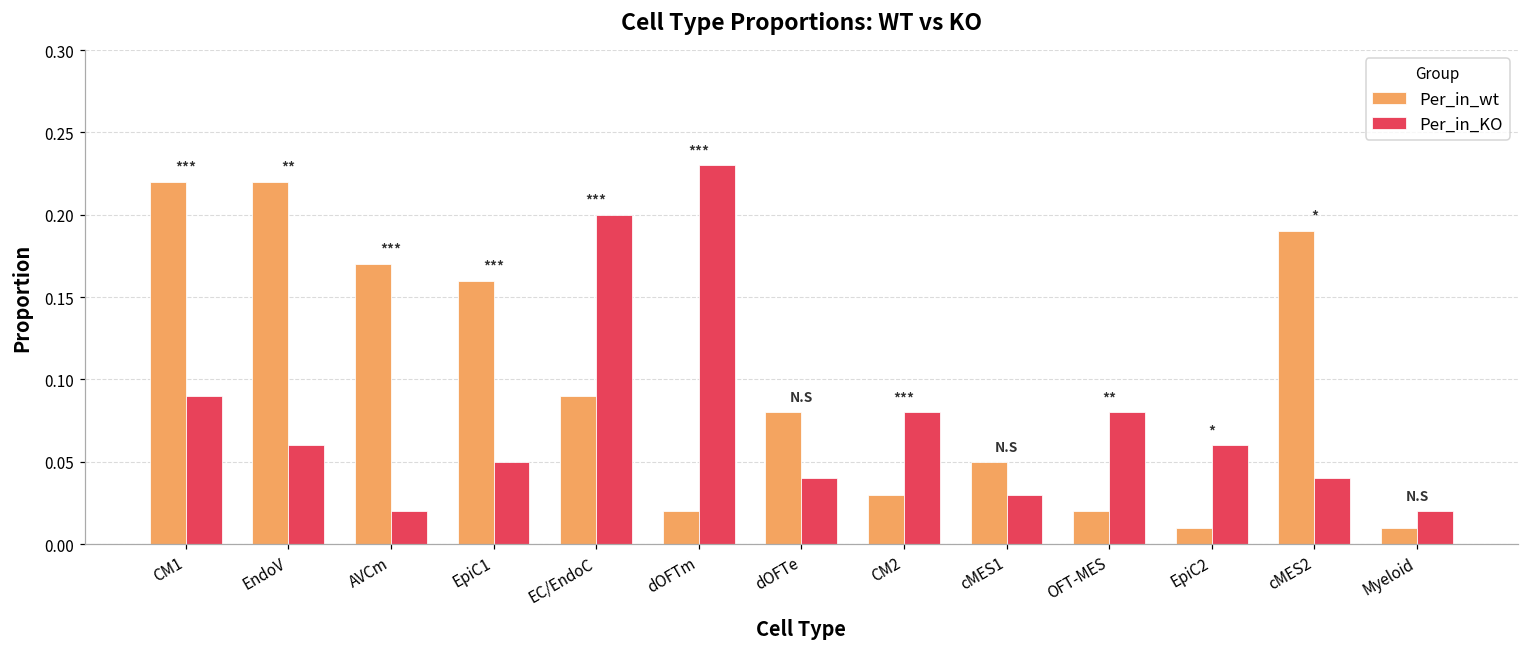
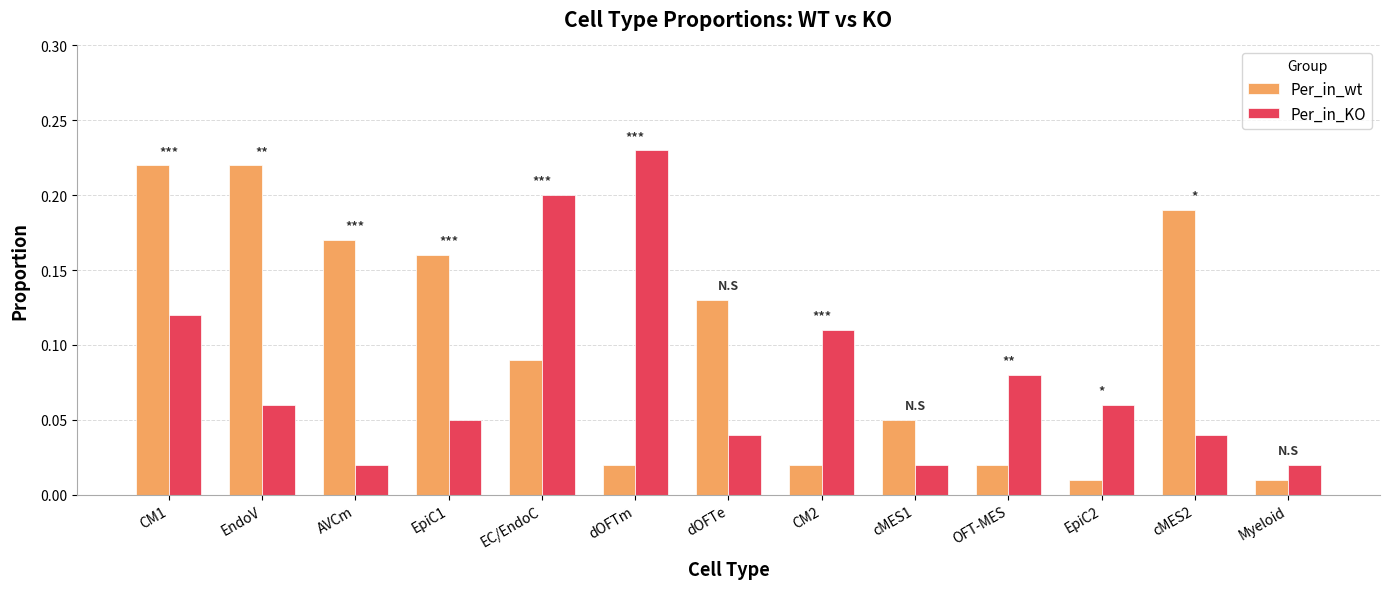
  {
    "Per_in_wt": {
      "CM1": 0.22,
      "EndoV": 0.22,
      "AVCm": 0.17,
      "EpiC1": 0.16,
      "EC/EndoC": 0.09,
      "dOFTm": 0.02,
-     "dOFTe": 0.08,
-     "CM2": 0.03,
+     "dOFTe": 0.13,
+     "CM2": 0.02,
      "cMES1": 0.05,
      "OFT-MES": 0.02,
      "EpiC2": 0.01,
      "cMES2": 0.19,
      "Myeloid": 0.01
    },
    "Per_in_KO": {
-     "CM1": 0.09,
+     "CM1": 0.12,
      "EndoV": 0.06,
      "AVCm": 0.02,
      "EpiC1": 0.05,
      "EC/EndoC": 0.20,
      "dOFTm": 0.23,
      "dOFTe": 0.04,
-     "CM2": 0.08,
-     "cMES1": 0.03,
+     "CM2": 0.11,
+     "cMES1": 0.02,
      "OFT-MES": 0.08,
      "EpiC2": 0.06,
      "cMES2": 0.04,
      "Myeloid": 0.02
    }
  }
